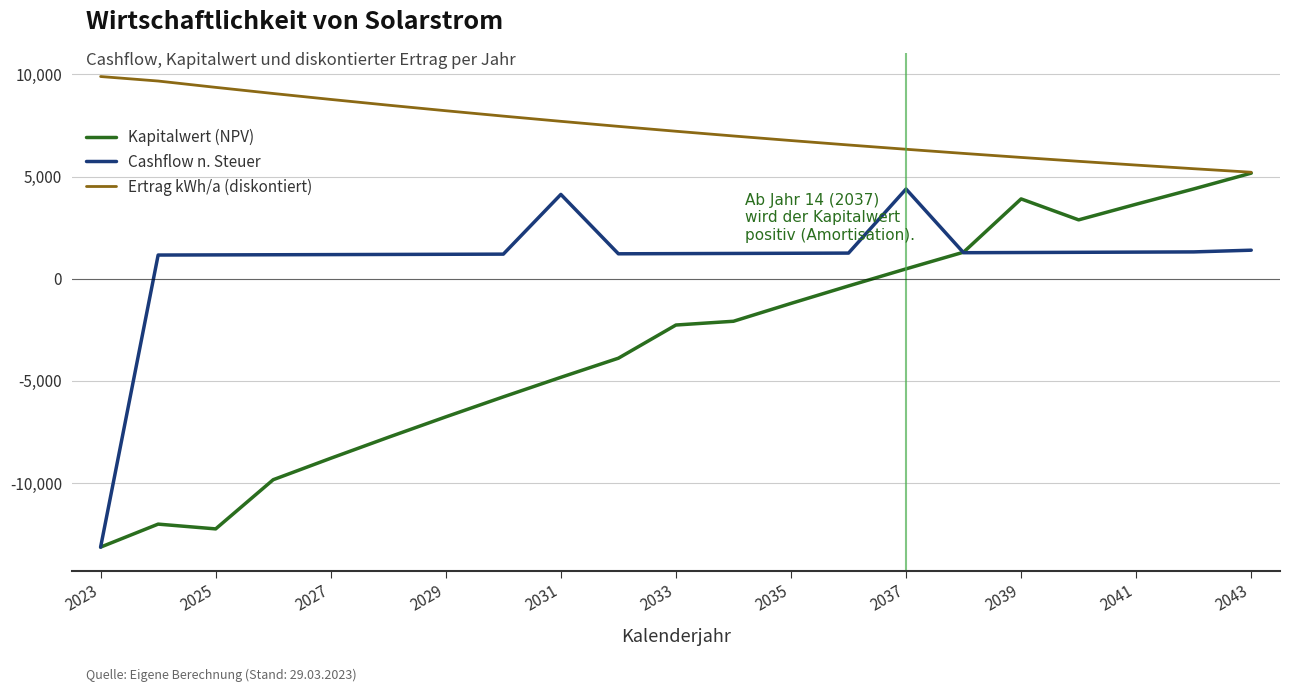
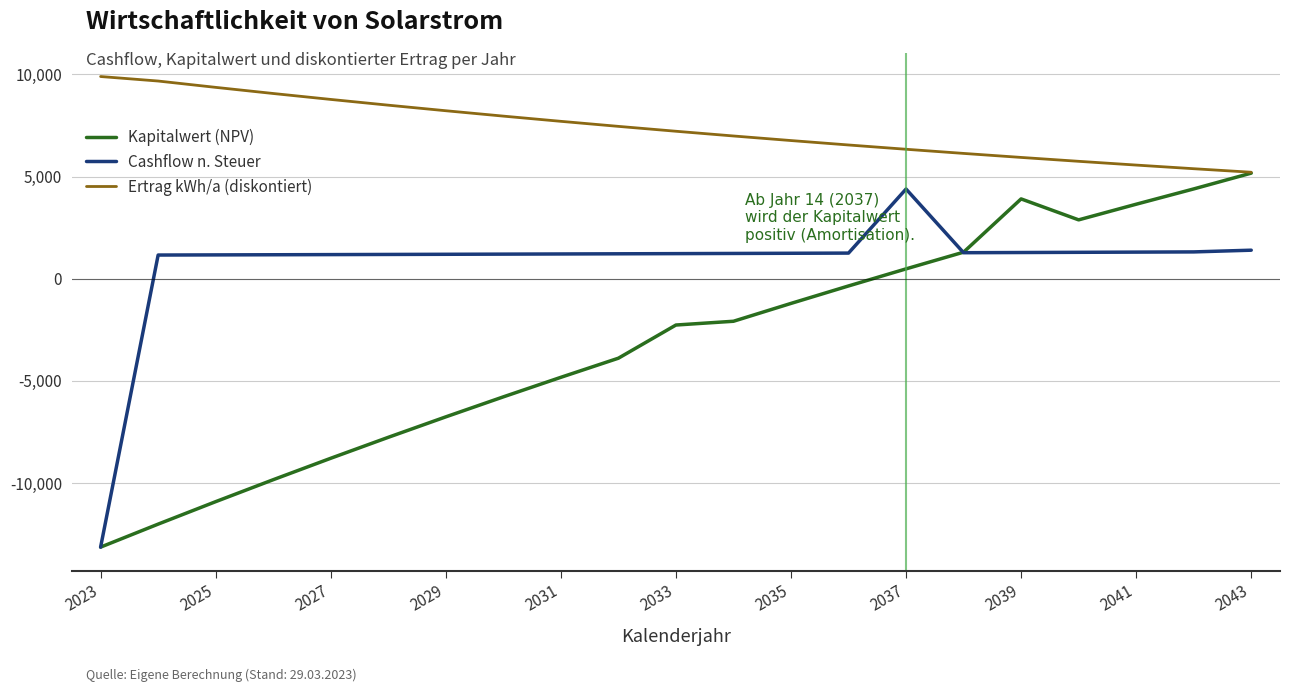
  {
    "Kapitalwert (NPV)": {
-     "2025": "-12,200",
+     "2025": "-10,900",
      "2027": "-8,800",
      "2029": "-6,800",
      "2031": "-4,800",
      "2033": "-2,300",
      "2035": "-1,200",
      "2037": "500",
      "2039": "3,900",
      "2041": "3,600"
    },
    "Cashflow n. Steuer": {
      "2025": "1,200",
      "2027": "1,200",
      "2029": "1,200",
-     "2031": "4,100",
+     "2031": "1,200",
      "2033": "1,200",
      "2035": "1,200",
      "2039": "1,300",
      "2041": "1,300",
      "2043": "1,400"
    },
    "Ertrag kWh/a (diskontiert)": {
      "2023": "9,900",
      "2025": "9,400",
      "2027": "8,800",
      "2029": "8,200",
      "2031": "7,700",
      "2033": "7,200",
      "2035": "6,800",
      "2037": "6,300",
      "2039": "5,900",
      "2041": "5,600"
    }
  }
